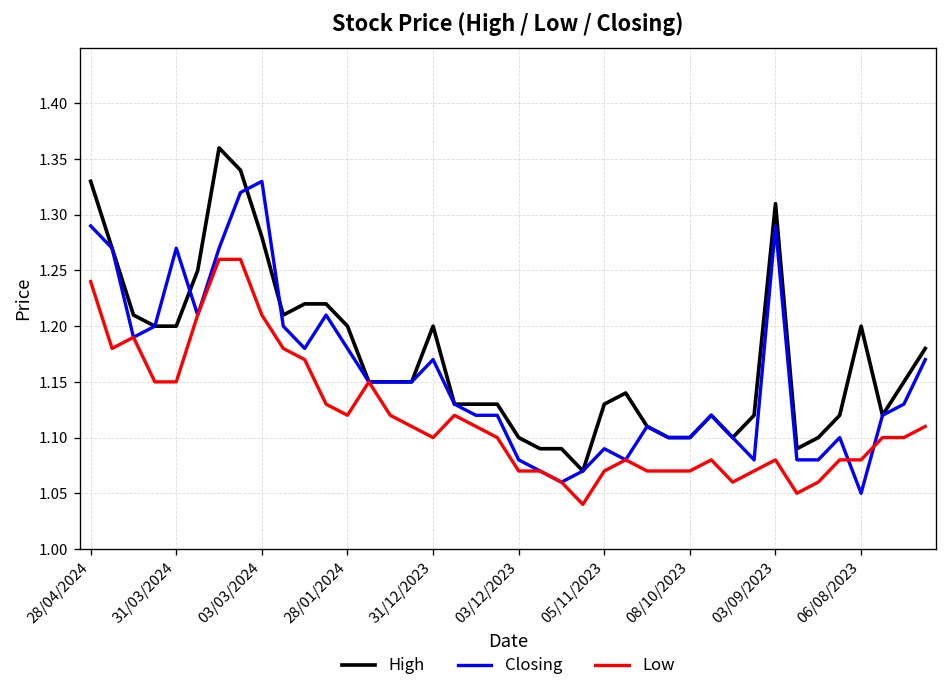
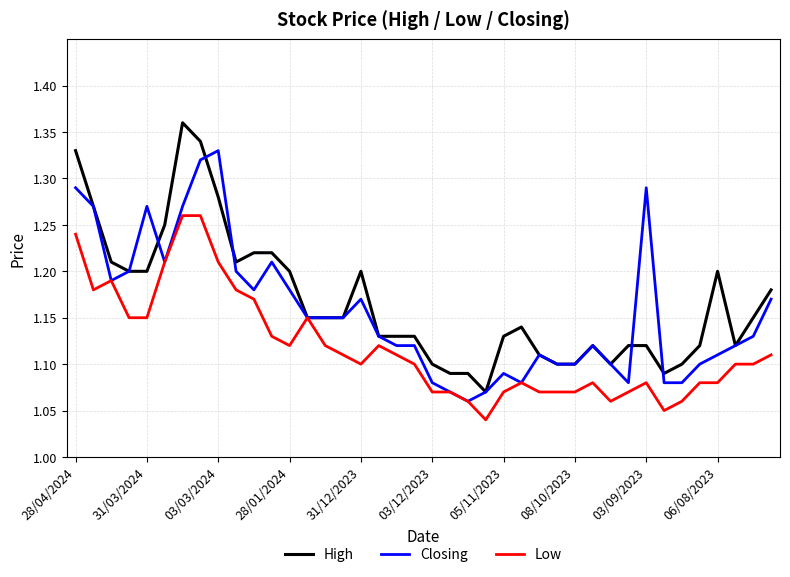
  {
    "High": {
      "28/04/2024": 1.33,
      "31/03/2024": 1.20,
      "03/03/2024": 1.28,
      "28/01/2024": 1.20,
      "31/12/2023": 1.20,
      "03/12/2023": 1.10,
      "05/11/2023": 1.13,
-     "03/09/2023": 1.31,
+     "03/09/2023": 1.12,
      "06/08/2023": 1.20
    },
    "Closing": {
      "28/04/2024": 1.29,
      "31/03/2024": 1.27,
      "03/03/2024": 1.33,
      "28/01/2024": 1.18,
      "31/12/2023": 1.17,
      "03/12/2023": 1.08,
      "05/11/2023": 1.09,
      "03/09/2023": 1.29,
-     "06/08/2023": 1.05
+     "06/08/2023": 1.11
    },
    "Low": {
      "28/04/2024": 1.24,
      "31/03/2024": 1.15,
      "03/03/2024": 1.21,
      "28/01/2024": 1.12,
      "31/12/2023": 1.10,
      "03/12/2023": 1.07,
      "05/11/2023": 1.07,
      "08/10/2023": 1.07,
      "03/09/2023": 1.08,
      "06/08/2023": 1.08
    }
  }
